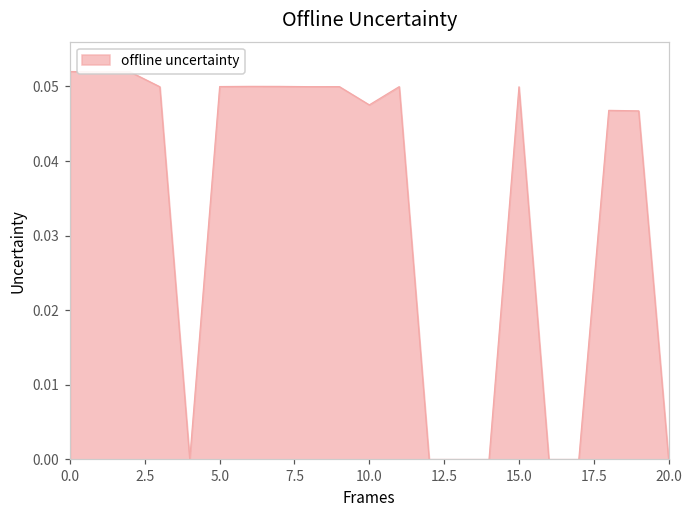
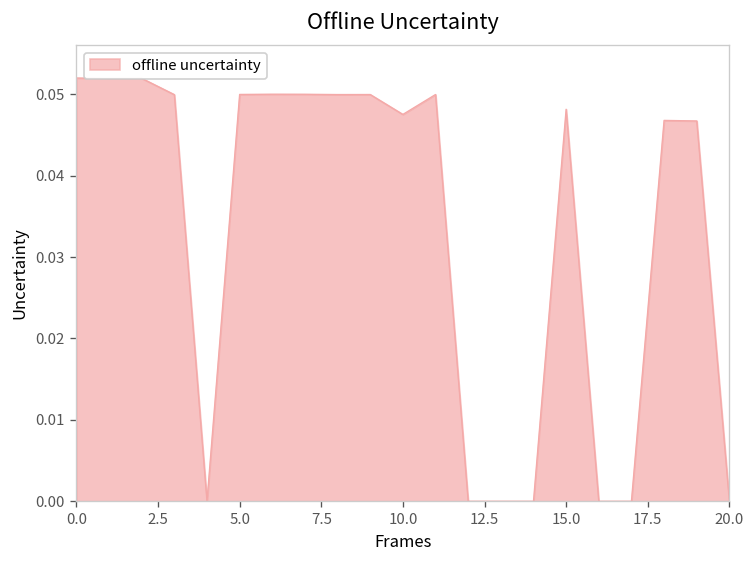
  {
    "0.0": 0.052,
    "5.0": 0.050,
    "10.0": 0.048,
-   "15.0": 0.050,
+   "15.0": 0.048,
    "20.0": 0.000
  }
